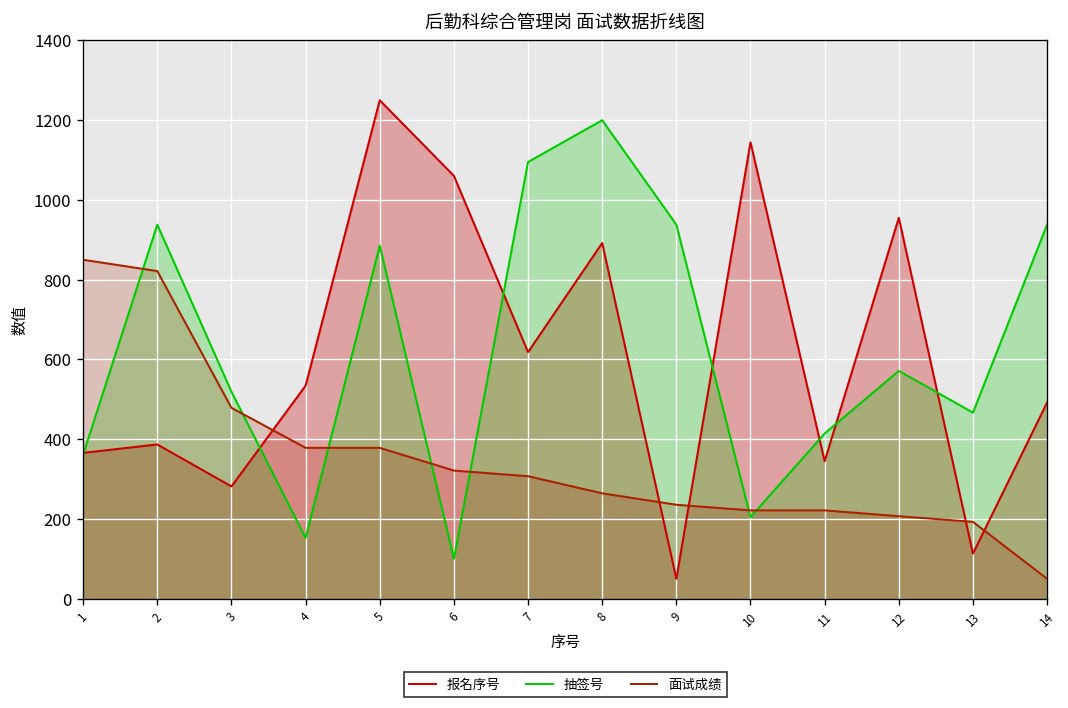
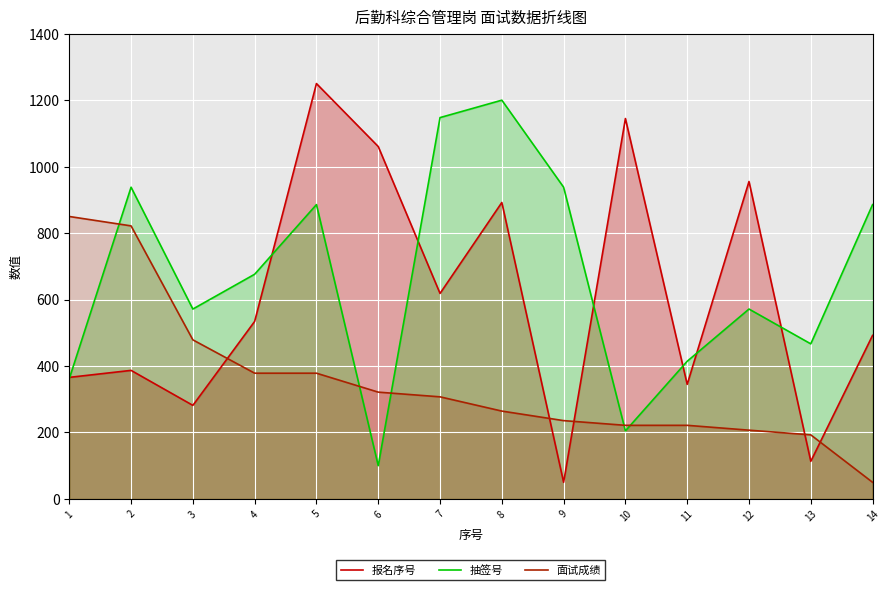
  {
    "抽签号": {
      "2": 940,
-     "3": 520,
-     "4": 150,
+     "3": 570,
+     "4": 680,
      "5": 890,
      "6": 100,
-     "7": 1100,
+     "7": 1150,
      "8": 1200,
      "9": 940,
      "10": 200,
      "11": 410,
      "12": 570,
      "13": 470,
-     "14": 940
+     "14": 890
    }
  }
